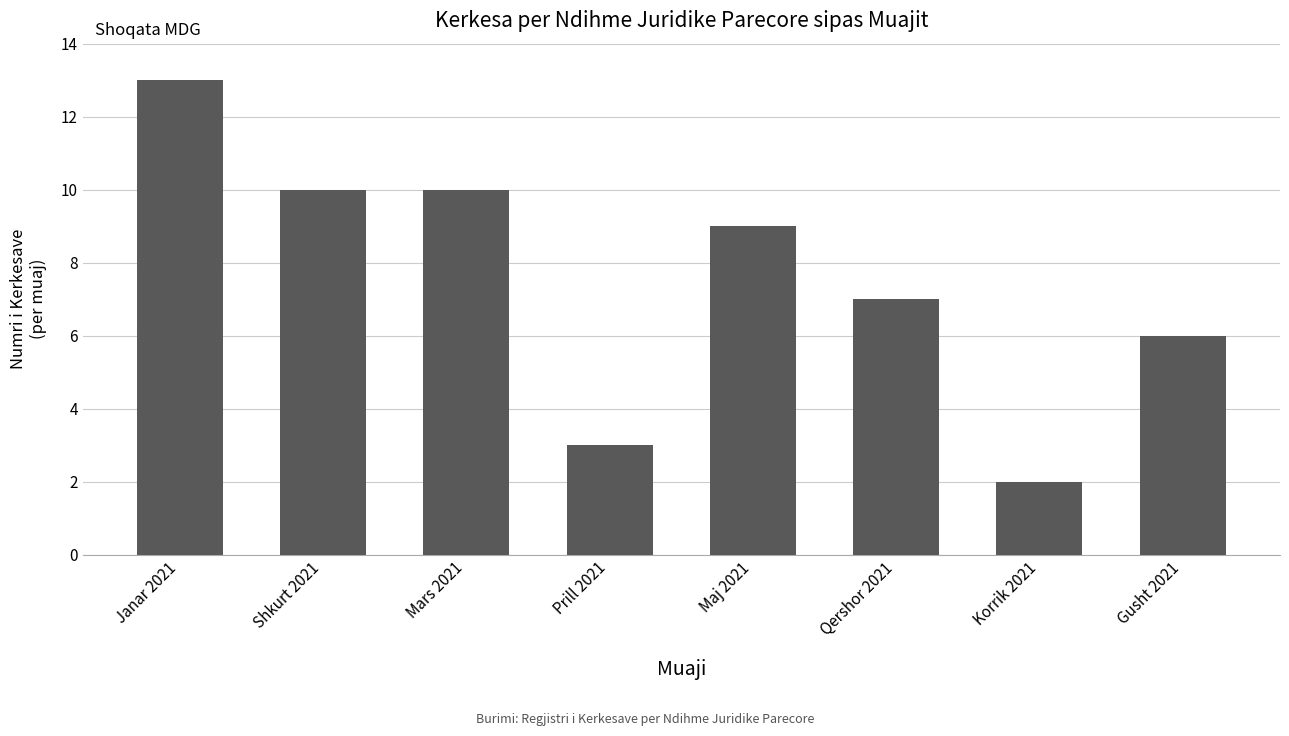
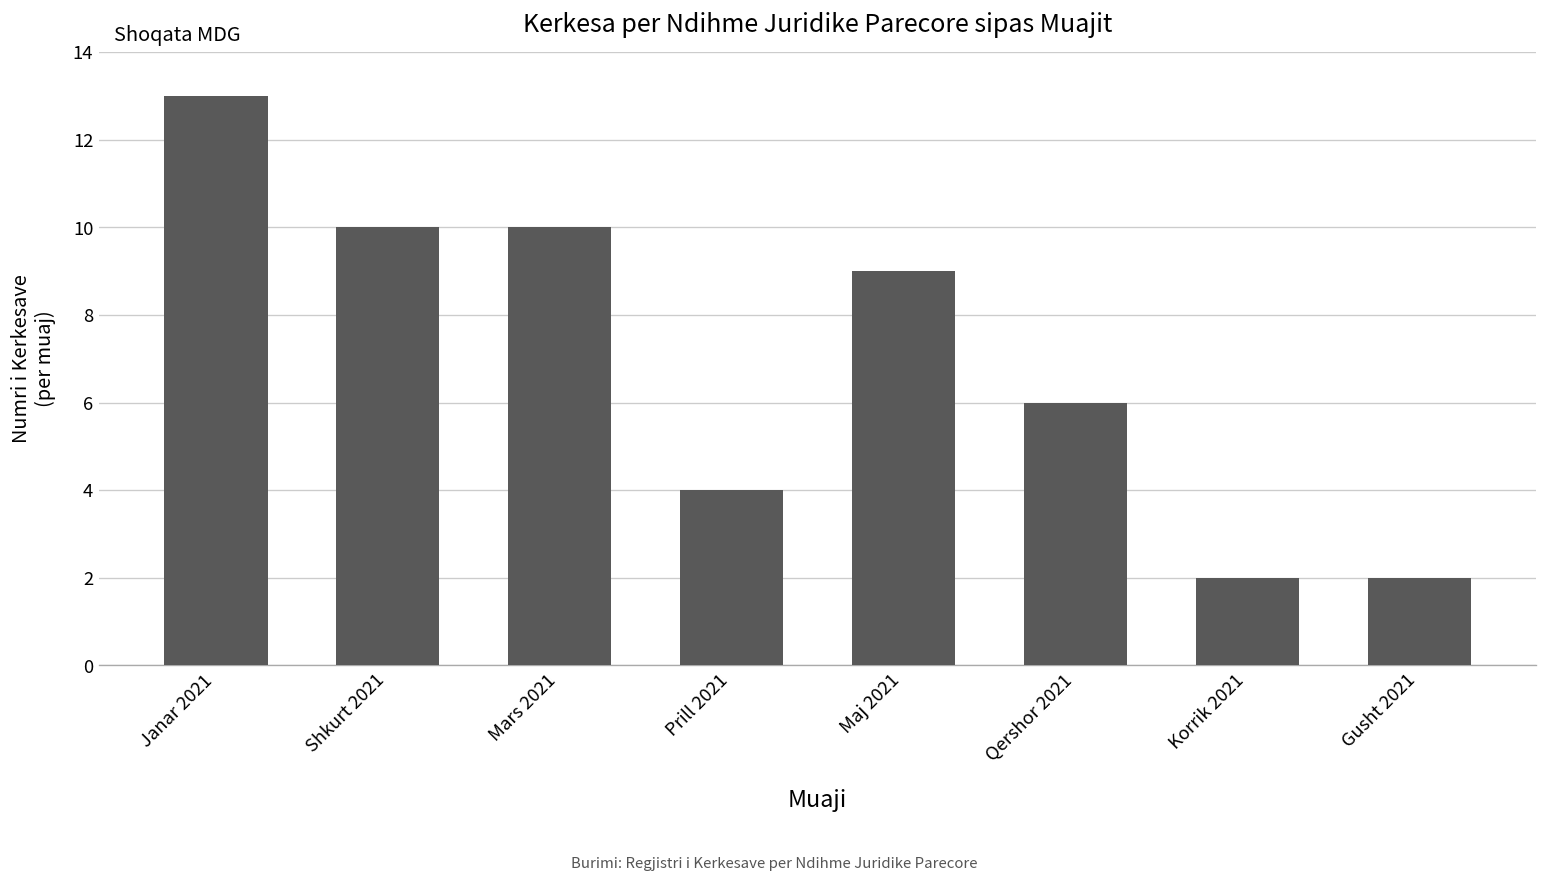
  {
    "Janar 2021": 13,
    "Shkurt 2021": 10,
    "Mars 2021": 10,
-   "Prill 2021": 3,
+   "Prill 2021": 4,
    "Maj 2021": 9,
-   "Qershor 2021": 7,
+   "Qershor 2021": 6,
    "Korrik 2021": 2,
-   "Gusht 2021": 6
+   "Gusht 2021": 2
  }
